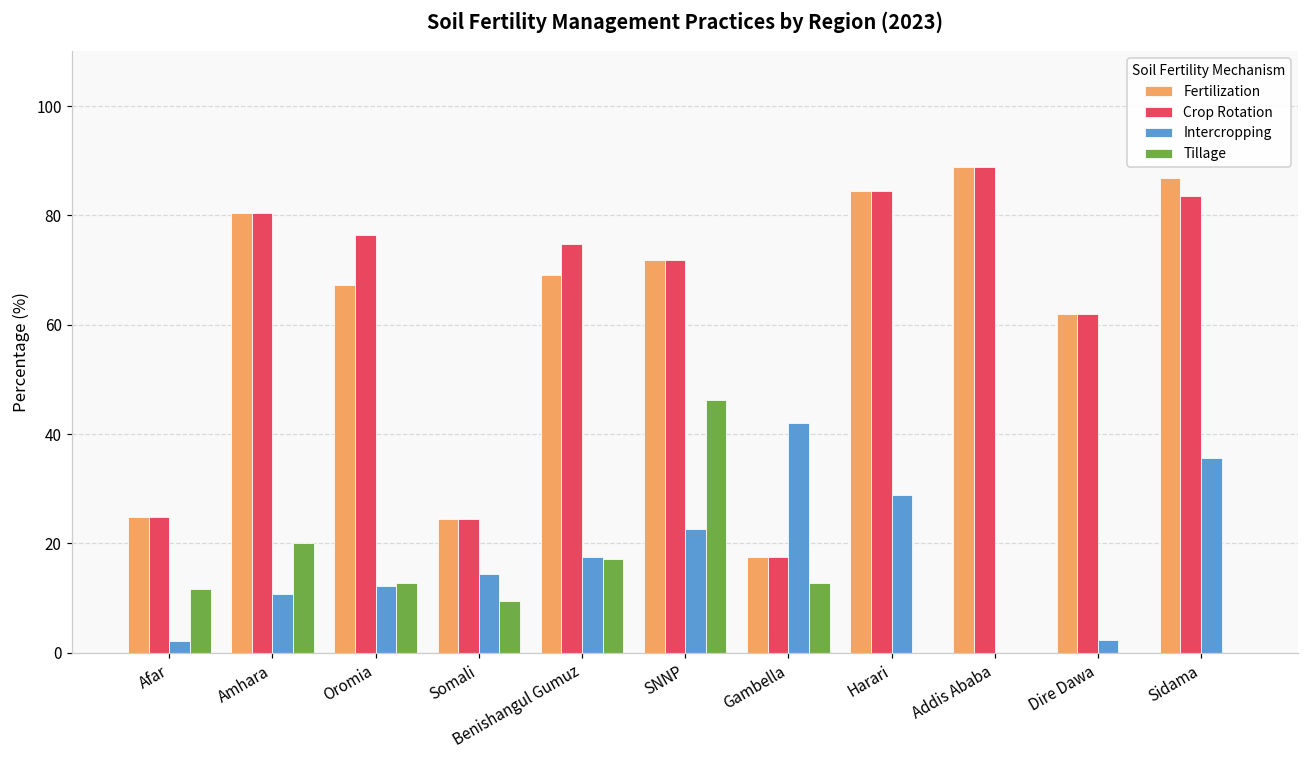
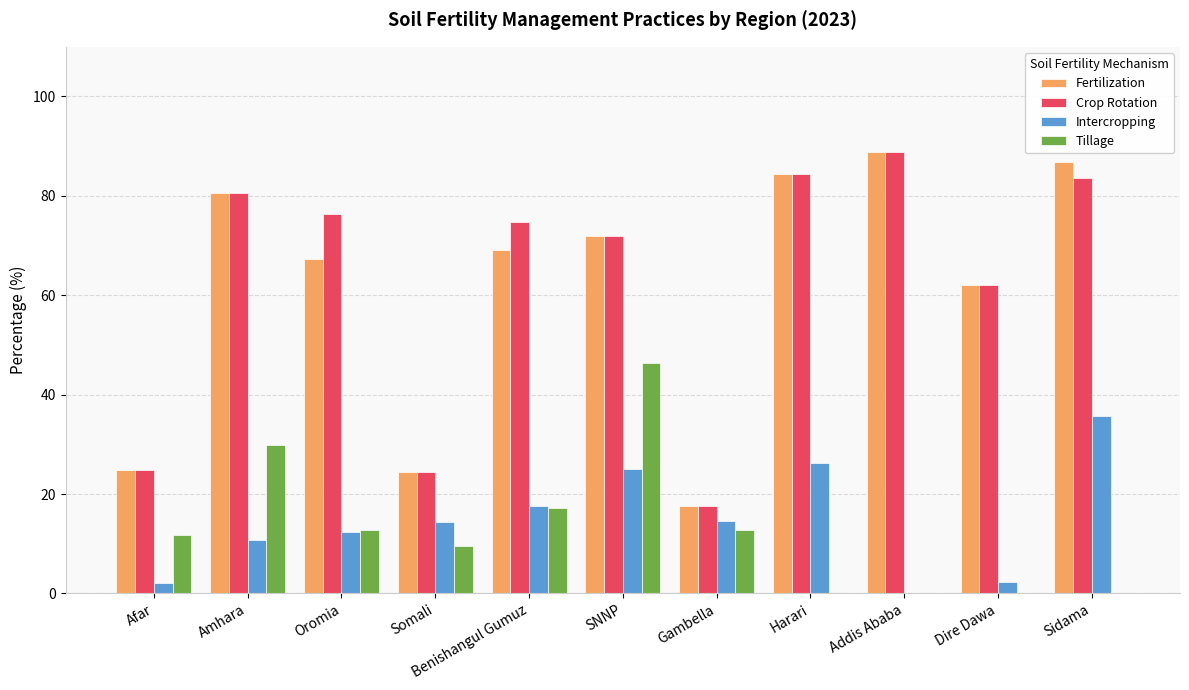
  {
    "Fertilization": {
      "Afar": 25,
      "Amhara": 81,
      "Oromia": 67,
      "Somali": 25,
      "Benishangul Gumuz": 69,
      "SNNP": 72,
      "Gambella": 18,
      "Harari": 85,
      "Addis Ababa": 89,
      "Dire Dawa": 62,
      "Sidama": 87
    },
    "Crop Rotation": {
      "Afar": 25,
      "Amhara": 81,
      "Oromia": 76,
      "Somali": 25,
      "Benishangul Gumuz": 75,
      "SNNP": 72,
      "Gambella": 18,
      "Harari": 85,
      "Addis Ababa": 89,
      "Dire Dawa": 62,
      "Sidama": 84
    },
    "Intercropping": {
      "Afar": 2,
      "Amhara": 11,
      "Oromia": 12,
      "Somali": 14,
      "Benishangul Gumuz": 18,
-     "SNNP": 23,
-     "Gambella": 42,
-     "Harari": 29,
+     "SNNP": 25,
+     "Gambella": 15,
+     "Harari": 26,
      "Addis Ababa": 0,
      "Dire Dawa": 2,
      "Sidama": 36
    },
    "Tillage": {
      "Afar": 12,
-     "Amhara": 20,
+     "Amhara": 30,
      "Oromia": 13,
      "Somali": 10,
      "Benishangul Gumuz": 17,
      "SNNP": 46,
      "Gambella": 13,
      "Harari": 0,
      "Addis Ababa": 0,
      "Dire Dawa": 0,
      "Sidama": 0
    }
  }
